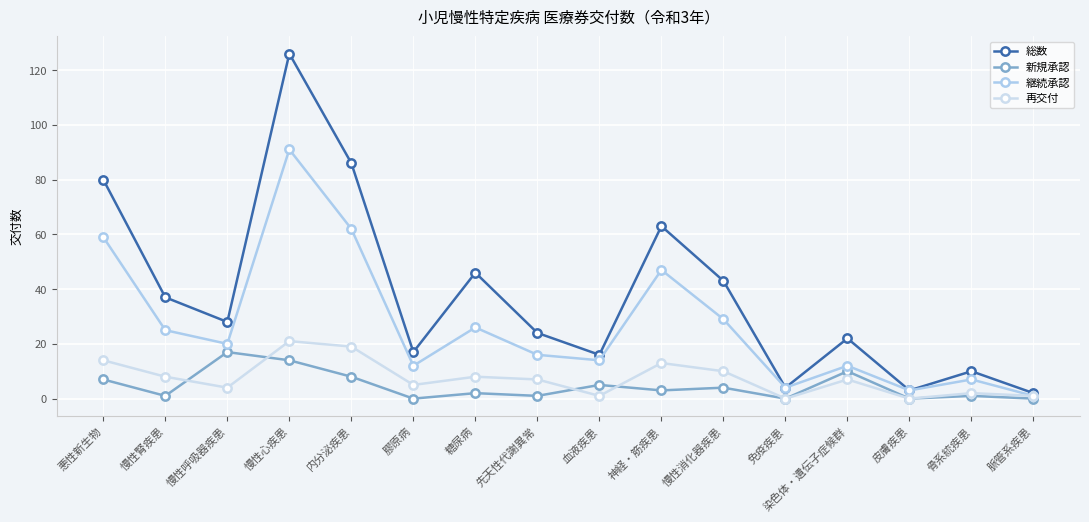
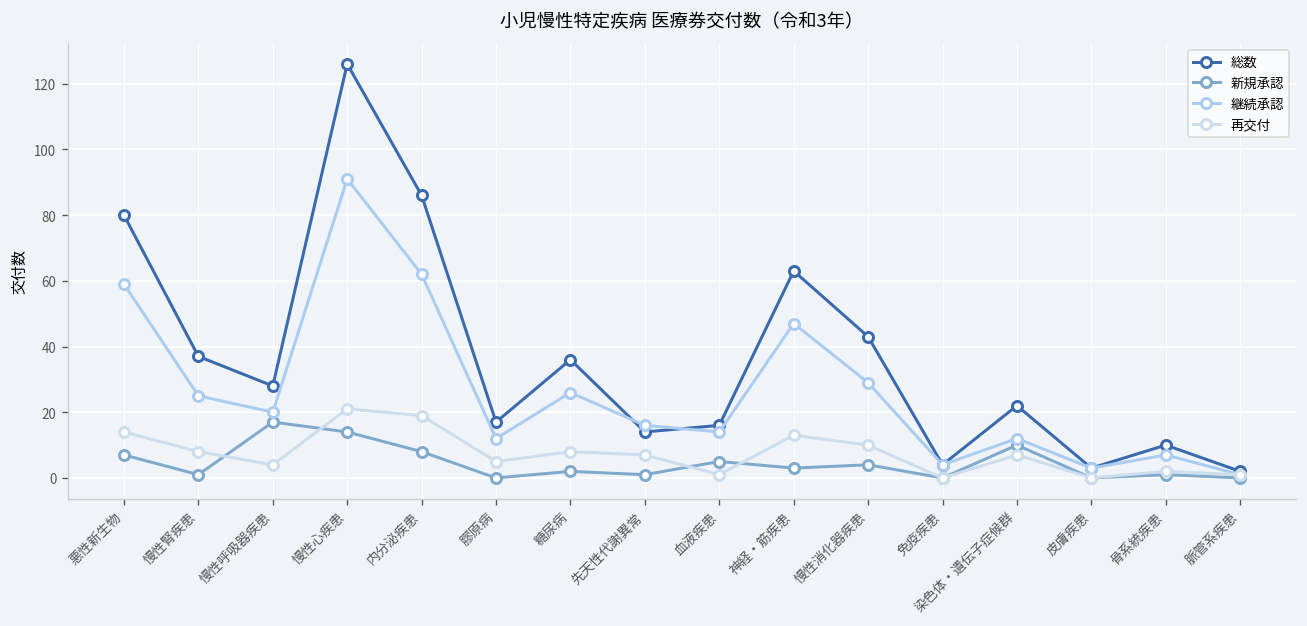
  {
    "総数": {
      "悪性新生物": 80,
      "慢性腎疾患": 37,
      "慢性呼吸器疾患": 28,
      "慢性心疾患": 126,
      "内分泌疾患": 86,
      "膠原病": 17,
-     "糖尿病": 46,
-     "先天性代謝異常": 24,
+     "糖尿病": 36,
+     "先天性代謝異常": 14,
      "血液疾患": 16,
      "神経・筋疾患": 63,
      "慢性消化器疾患": 43,
      "染色体・遺伝子症候群": 22,
      "骨系統疾患": 10,
      "脈管系疾患": 2
    },
    "新規承認": {
      "悪性新生物": 7,
      "慢性腎疾患": 1,
      "慢性呼吸器疾患": 17,
      "慢性心疾患": 14,
      "内分泌疾患": 8,
      "膠原病": 0,
      "糖尿病": 2,
      "先天性代謝異常": 1,
      "血液疾患": 5,
      "神経・筋疾患": 3,
      "慢性消化器疾患": 4,
      "染色体・遺伝子症候群": 10,
      "骨系統疾患": 1,
      "脈管系疾患": 0
    }
  }
